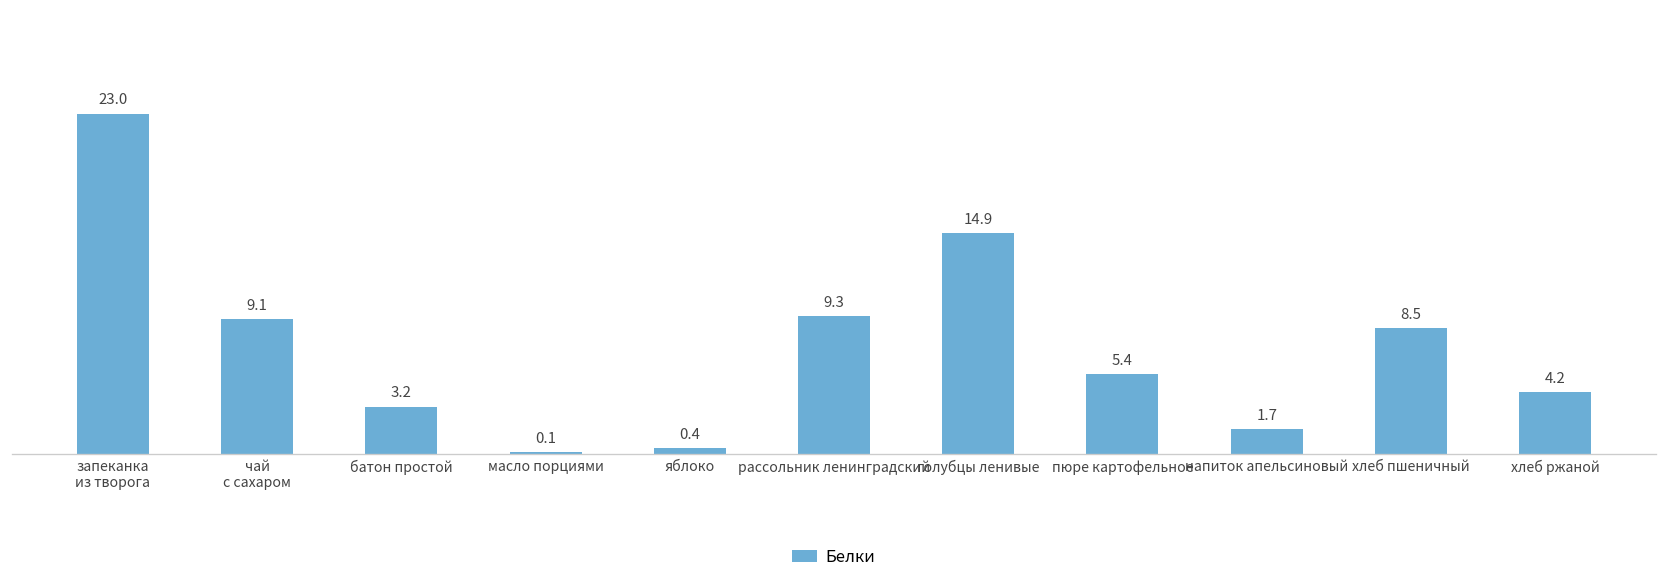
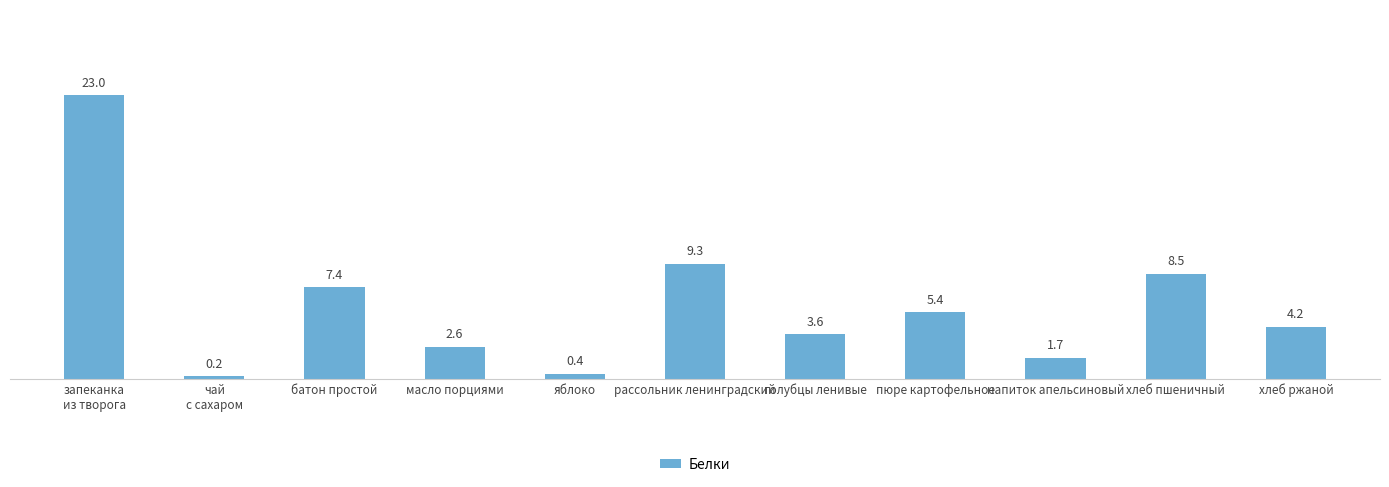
  {
    "запеканка из творога": 23.0,
-   "чай с сахаром": 9.1,
-   "батон простой": 3.2,
-   "масло порциями": 0.1,
+   "чай с сахаром": 0.2,
+   "батон простой": 7.4,
+   "масло порциями": 2.6,
    "яблоко": 0.4,
    "рассольник ленинградский": 9.3,
-   "голубцы ленивые": 14.9,
+   "голубцы ленивые": 3.6,
    "пюре картофельное": 5.4,
    "напиток апельсиновый": 1.7,
    "хлеб пшеничный": 8.5,
    "хлеб ржаной": 4.2
  }
